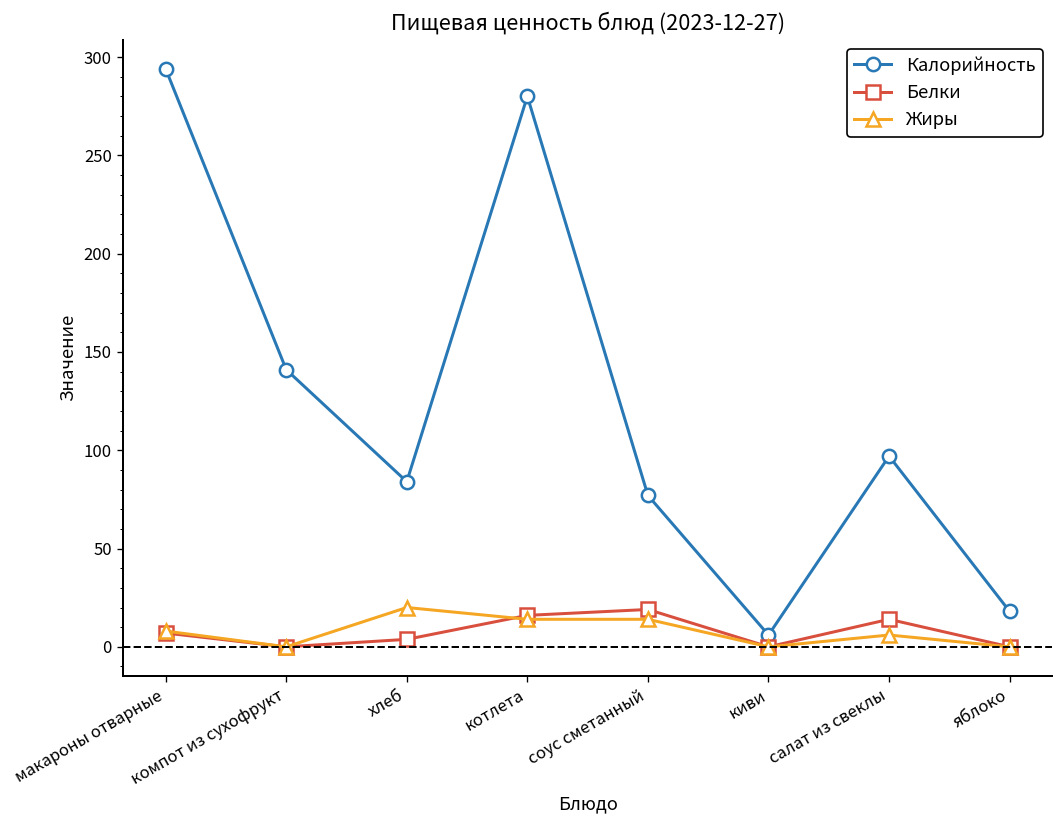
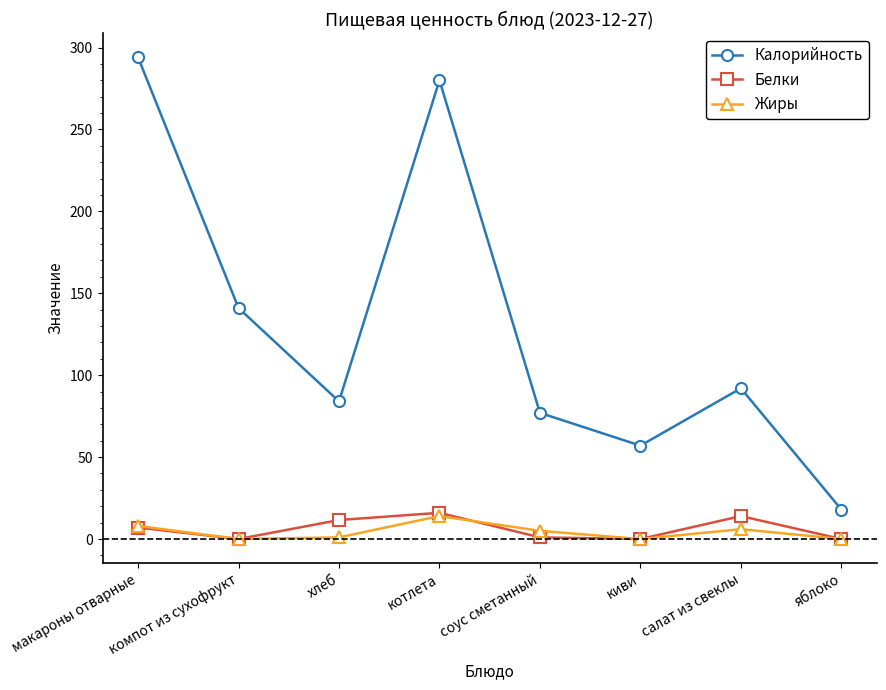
  {
    "Калорийность": {
      "макароны отварные": 294,
      "компот из сухофрукт": 141,
      "хлеб": 84,
      "котлета": 280,
      "соус сметанный": 77,
-     "киви": 6,
-     "салат из свеклы": 97,
+     "киви": 57,
+     "салат из свеклы": 92,
      "яблоко": 18
    },
    "Белки": {
-     "хлеб": 4,
+     "хлеб": 12,
      "котлета": 16,
-     "соус сметанный": 19,
+     "соус сметанный": 1,
      "салат из свеклы": 14
    },
    "Жиры": {
-     "хлеб": 20,
+     "хлеб": 1,
      "котлета": 14,
-     "соус сметанный": 14,
+     "соус сметанный": 5,
      "салат из свеклы": 6
    }
  }
